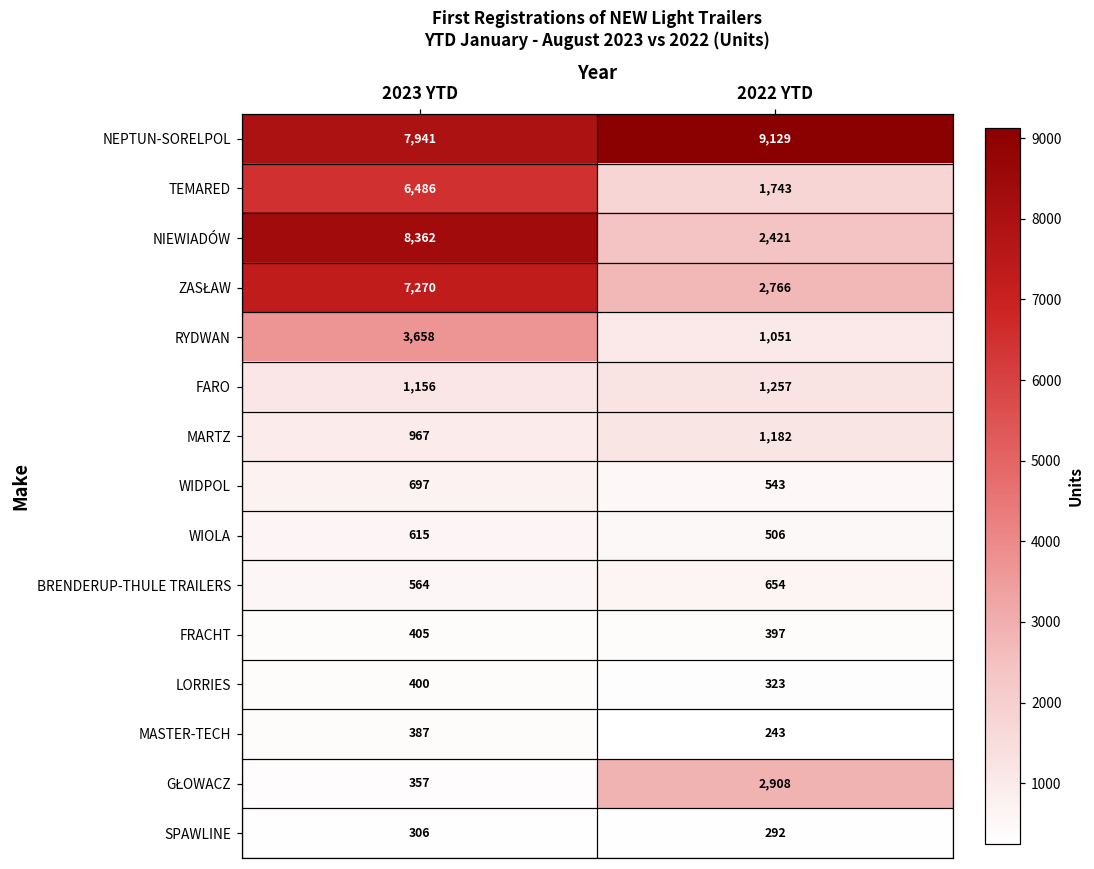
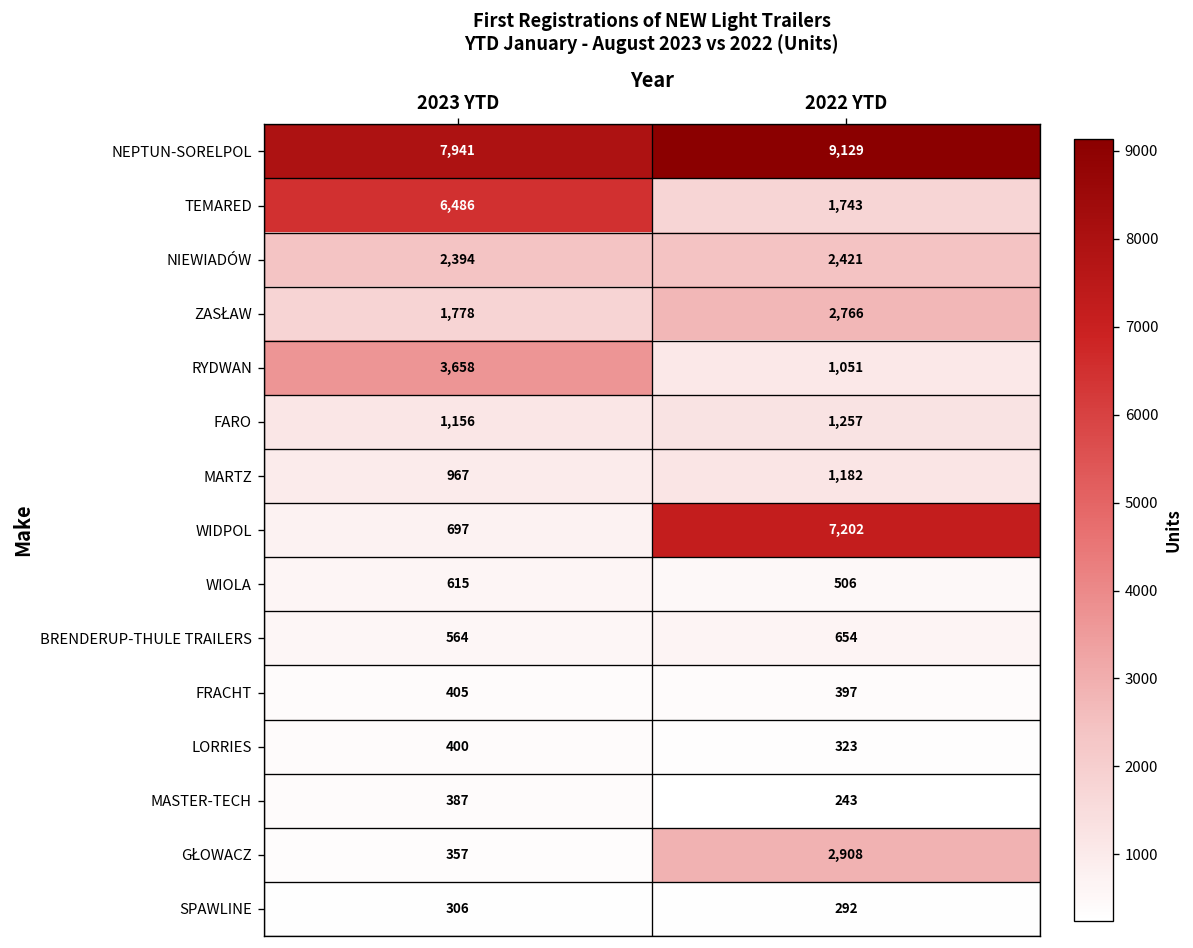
  {
    "NEPTUN-SORELPOL": {
      "2023 YTD": "7,941",
      "2022 YTD": "9,129"
    },
    "TEMARED": {
      "2023 YTD": "6,486",
      "2022 YTD": "1,743"
    },
    "NIEWIADÓW": {
-     "2023 YTD": "8,362",
+     "2023 YTD": "2,394",
      "2022 YTD": "2,421"
    },
    "ZASŁAW": {
-     "2023 YTD": "7,270",
+     "2023 YTD": "1,778",
      "2022 YTD": "2,766"
    },
    "RYDWAN": {
      "2023 YTD": "3,658",
      "2022 YTD": "1,051"
    },
    "FARO": {
      "2023 YTD": "1,156",
      "2022 YTD": "1,257"
    },
    "MARTZ": {
      "2023 YTD": "967",
      "2022 YTD": "1,182"
    },
    "WIDPOL": {
      "2023 YTD": "697",
-     "2022 YTD": "543"
+     "2022 YTD": "7,202"
    },
    "WIOLA": {
      "2023 YTD": "615",
      "2022 YTD": "506"
    },
    "BRENDERUP-THULE TRAILERS": {
      "2023 YTD": "564",
      "2022 YTD": "654"
    },
    "FRACHT": {
      "2023 YTD": "405",
      "2022 YTD": "397"
    },
    "LORRIES": {
      "2023 YTD": "400",
      "2022 YTD": "323"
    },
    "MASTER-TECH": {
      "2023 YTD": "387",
      "2022 YTD": "243"
    },
    "GŁOWACZ": {
      "2023 YTD": "357",
      "2022 YTD": "2,908"
    },
    "SPAWLINE": {
      "2023 YTD": "306",
      "2022 YTD": "292"
    }
  }
